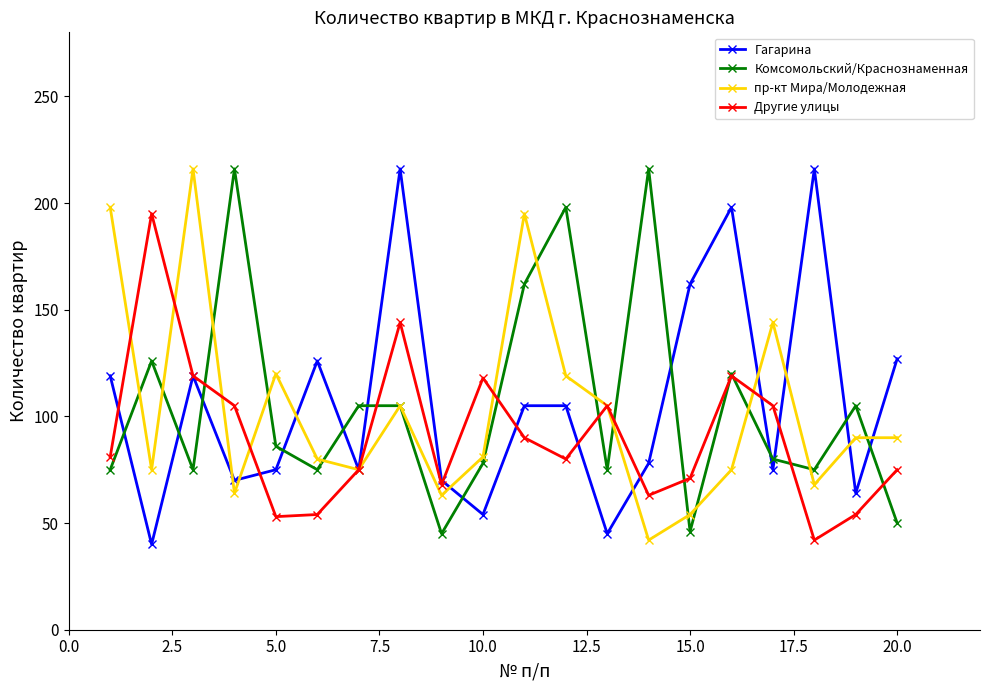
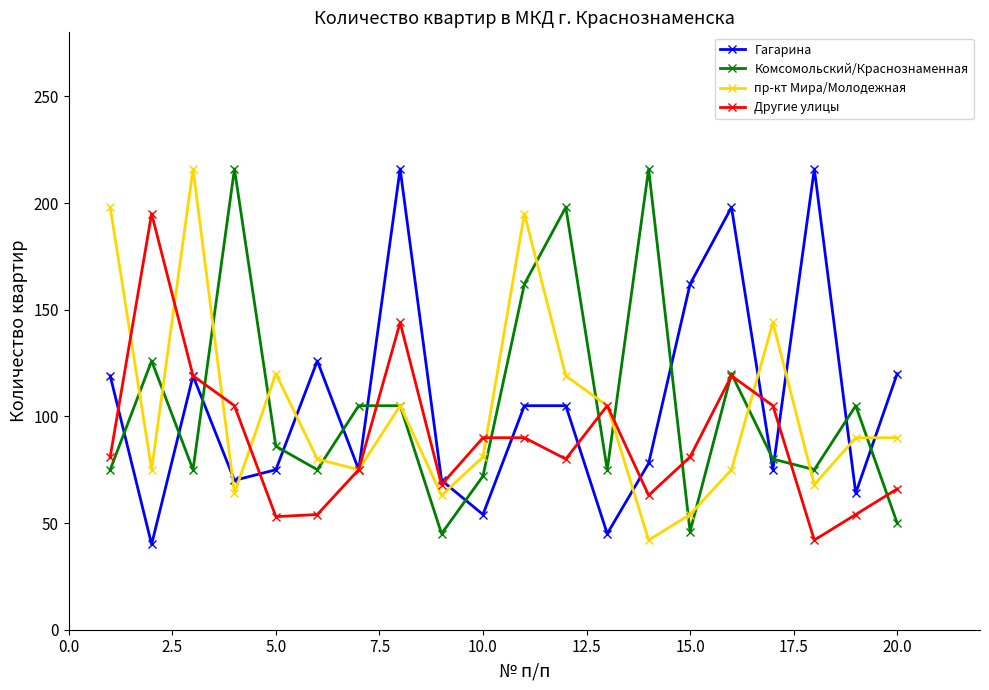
  {
    "Гагарина": {
      "5.0": 75,
      "10.0": 54,
      "15.0": 162,
-     "20.0": 127
+     "20.0": 120
    },
    "Комсомольский/Краснознаменная": {
      "5.0": 86,
-     "10.0": 78,
+     "10.0": 72,
      "15.0": 46,
      "20.0": 50
    },
    "пр-кт Мира/Молодежная": {
      "5.0": 120,
      "10.0": 81,
      "15.0": 54,
      "20.0": 90
    },
    "Другие улицы": {
      "5.0": 53,
-     "10.0": 118,
-     "15.0": 71,
-     "20.0": 75
+     "10.0": 90,
+     "15.0": 81,
+     "20.0": 66
    }
  }
